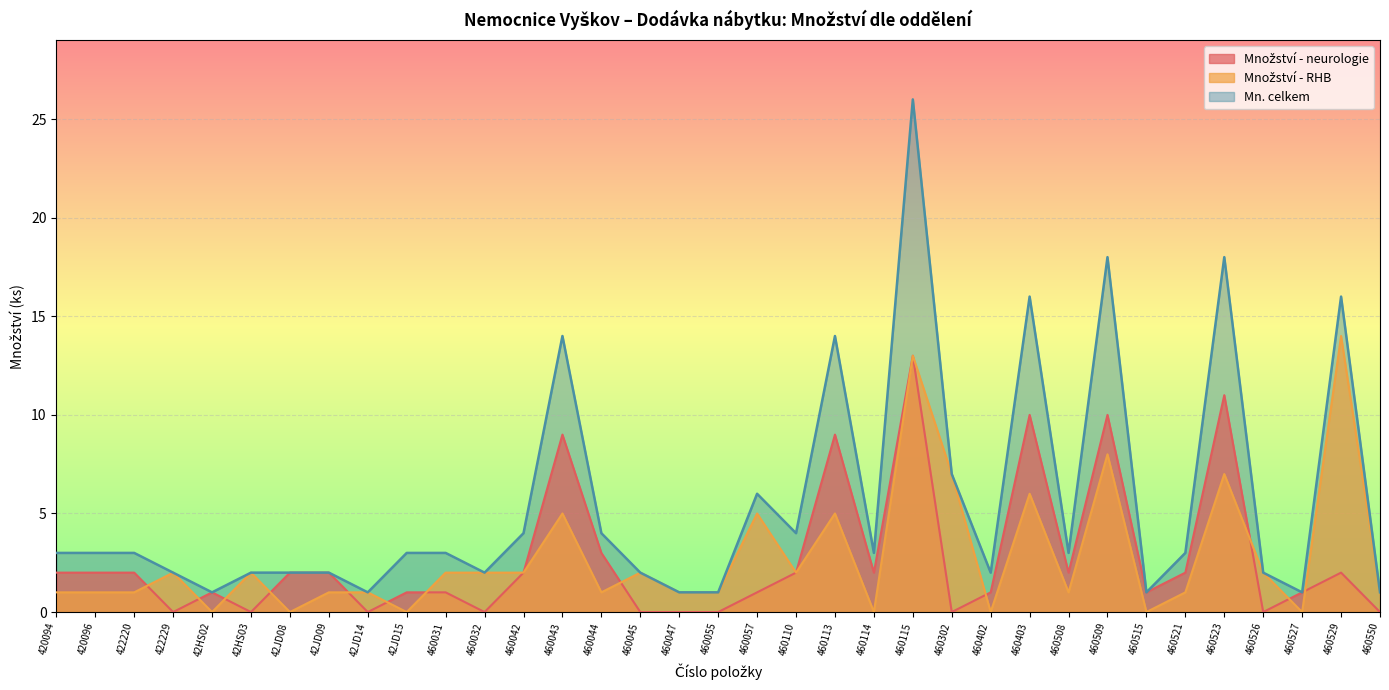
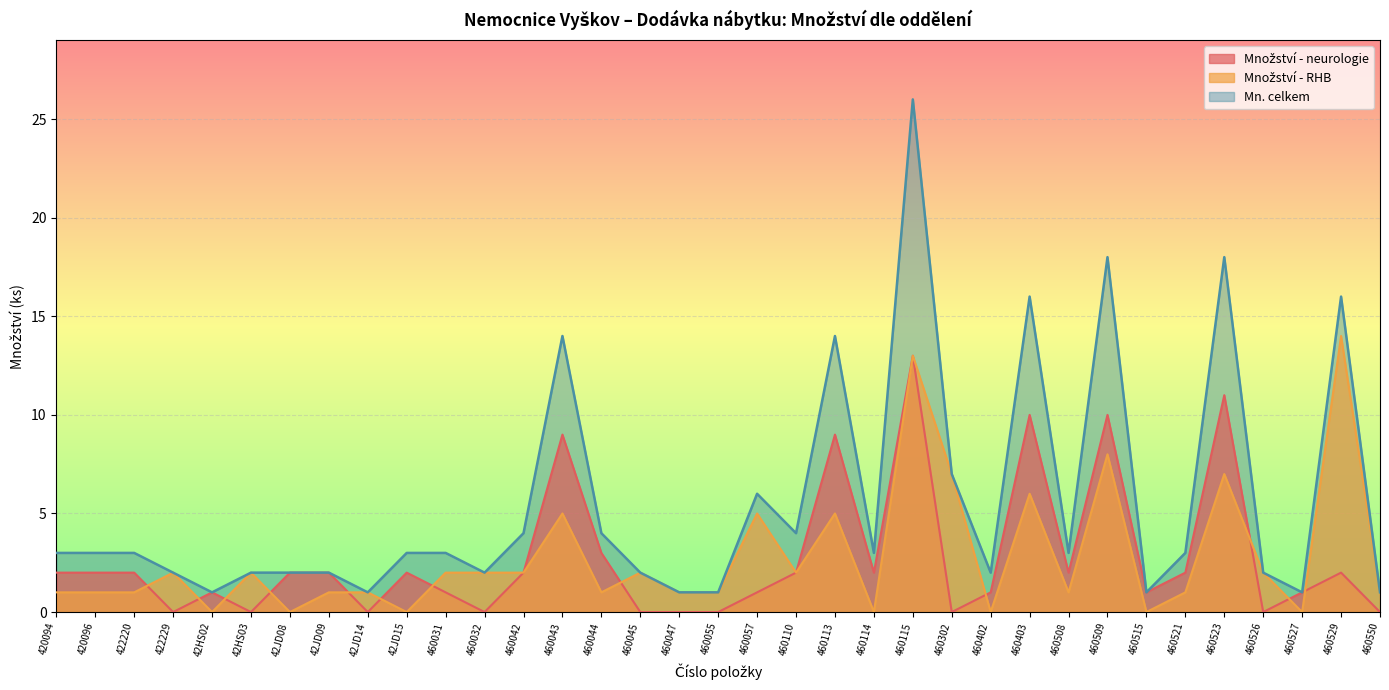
  {
    "Množství - neurologie": {
      "420094": 2,
      "420096": 2,
      "422220": 2,
      "422229": 0,
      "42HS03": 0,
      "42JD14": 0,
-     "42JD15": 1,
+     "42JD15": 2,
      "460031": 1,
      "460032": 0,
      "460043": 9,
      "460044": 3,
      "460045": 0,
      "460047": 0,
      "460055": 0,
      "460057": 1,
      "460113": 9,
      "460114": 2,
      "460302": 0,
      "460402": 1,
      "460403": 10,
      "460508": 2,
      "460509": 10,
      "460521": 2,
      "460523": 11,
      "460526": 0,
      "460529": 2,
      "460550": 0
    },
    "Množství - RHB": {
      "420094": 1,
      "420096": 1,
      "422220": 1,
      "42HS02": 0,
      "42JD08": 0,
      "42JD09": 1,
      "42JD15": 0,
      "460031": 2,
      "460043": 5,
      "460044": 1,
      "460057": 5,
      "460113": 5,
      "460114": 0,
      "460402": 0,
      "460403": 6,
      "460508": 1,
      "460509": 8,
      "460515": 0,
      "460521": 1,
      "460523": 7,
      "460527": 0,
      "460529": 14
    },
    "Mn. celkem": {
      "420094": 3,
      "420096": 3,
      "422220": 3,
      "42JD15": 3,
      "460031": 3,
      "460042": 4,
      "460043": 14,
      "460044": 4,
      "460057": 6,
      "460110": 4,
      "460113": 14,
      "460114": 3,
      "460115": 26,
      "460402": 2,
      "460403": 16,
      "460508": 3,
      "460509": 18,
      "460521": 3,
      "460523": 18,
      "460529": 16
    }
  }
